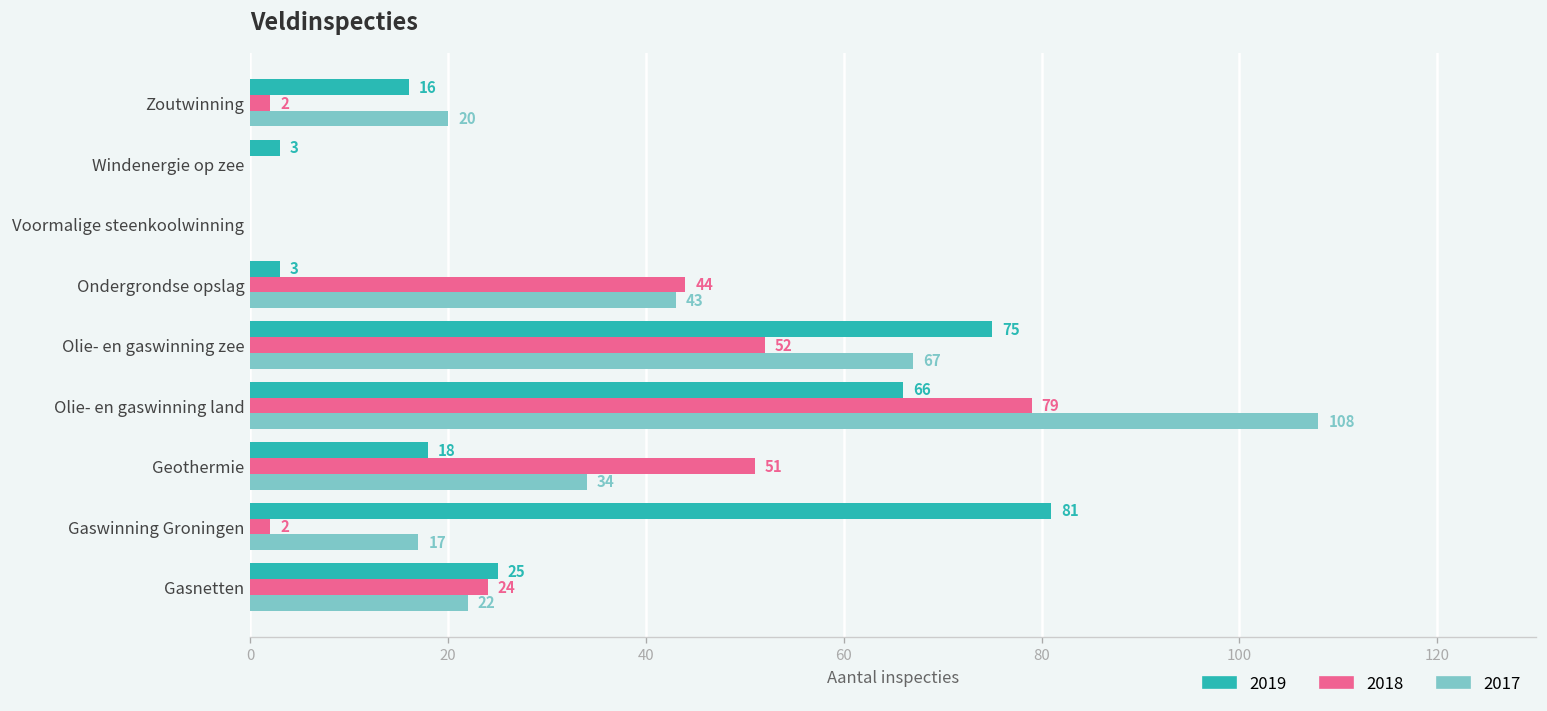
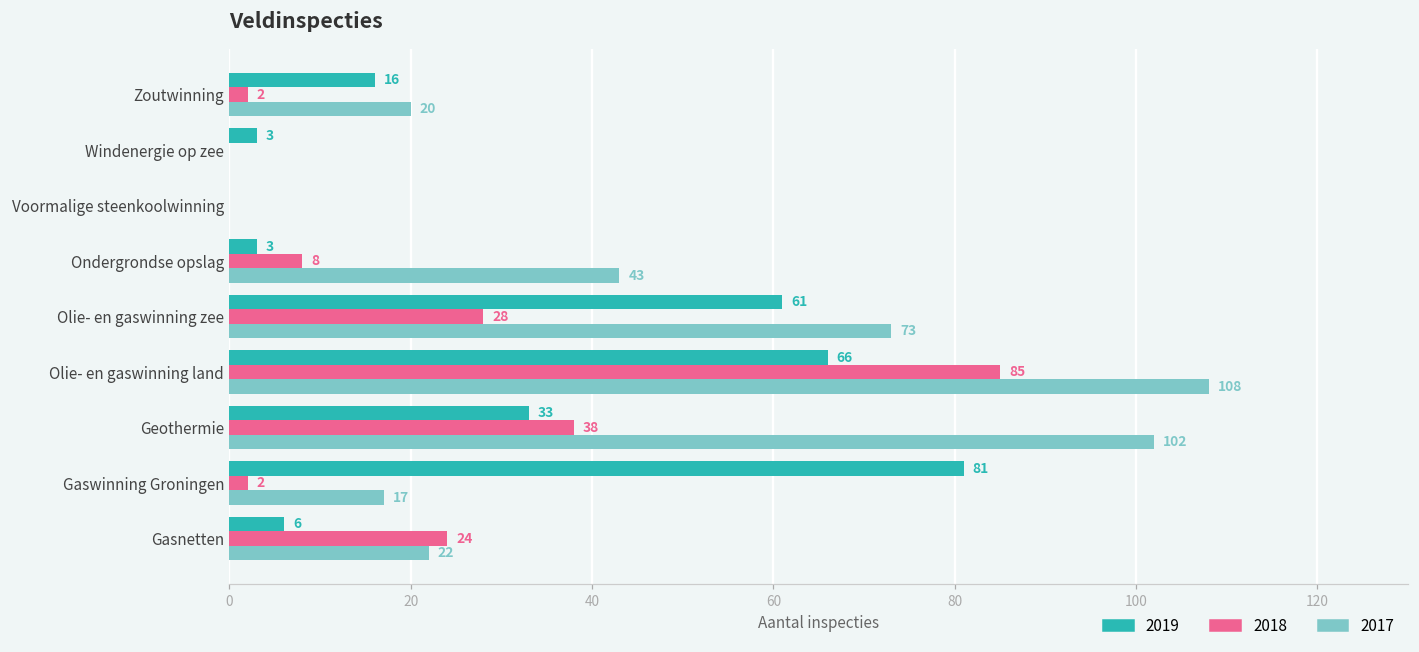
  {
    "2017": {
      "Zoutwinning": 20,
      "Ondergrondse opslag": 43,
-     "Olie- en gaswinning zee": 67,
+     "Olie- en gaswinning zee": 73,
      "Olie- en gaswinning land": 108,
-     "Geothermie": 34,
+     "Geothermie": 102,
      "Gaswinning Groningen": 17,
      "Gasnetten": 22
    },
    "2018": {
      "Zoutwinning": 2,
-     "Ondergrondse opslag": 44,
-     "Olie- en gaswinning zee": 52,
-     "Olie- en gaswinning land": 79,
-     "Geothermie": 51,
+     "Ondergrondse opslag": 8,
+     "Olie- en gaswinning zee": 28,
+     "Olie- en gaswinning land": 85,
+     "Geothermie": 38,
      "Gaswinning Groningen": 2,
      "Gasnetten": 24
    },
    "2019": {
      "Zoutwinning": 16,
      "Windenergie op zee": 3,
      "Ondergrondse opslag": 3,
-     "Olie- en gaswinning zee": 75,
+     "Olie- en gaswinning zee": 61,
      "Olie- en gaswinning land": 66,
-     "Geothermie": 18,
+     "Geothermie": 33,
      "Gaswinning Groningen": 81,
-     "Gasnetten": 25
+     "Gasnetten": 6
    }
  }
